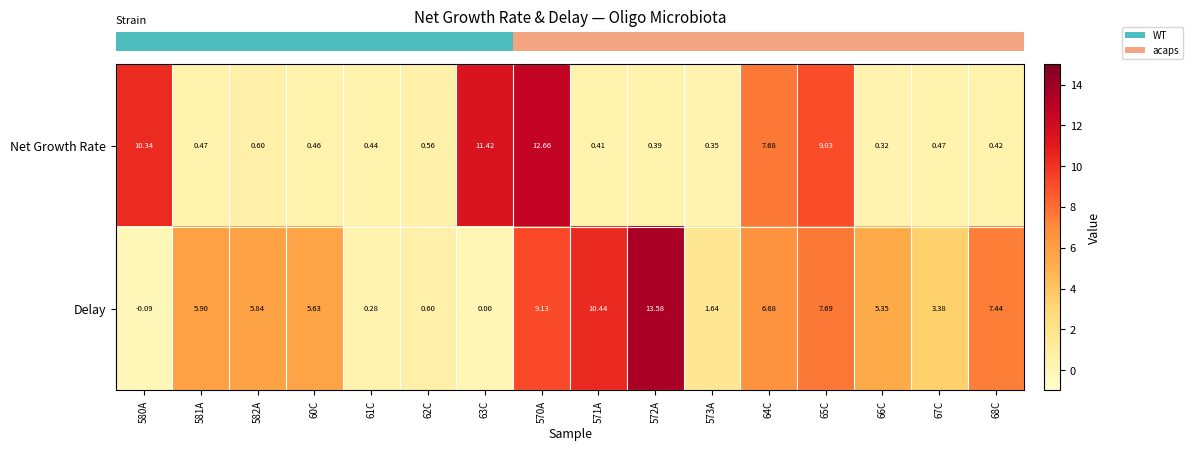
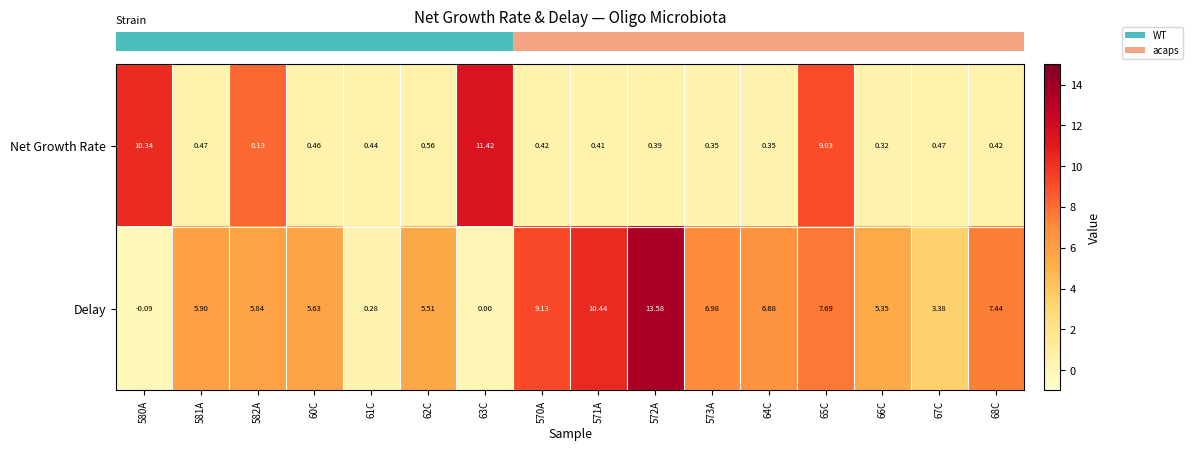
  {
    "Net Growth Rate": {
      "580A": 10.34,
      "581A": 0.47,
-     "582A": 0.60,
+     "582A": 8.13,
      "60C": 0.46,
      "61C": 0.44,
      "62C": 0.56,
      "63C": 11.42,
-     "570A": 12.66,
+     "570A": 0.42,
      "571A": 0.41,
      "572A": 0.39,
      "573A": 0.35,
-     "64C": 7.68,
+     "64C": 0.35,
      "65C": 9.03,
      "66C": 0.32,
      "67C": 0.47,
      "68C": 0.42
    },
    "Delay": {
      "580A": -0.09,
      "581A": 5.90,
      "582A": 5.84,
      "60C": 5.63,
      "61C": 0.28,
-     "62C": 0.60,
+     "62C": 5.51,
      "63C": 0.00,
      "570A": 9.13,
      "571A": 10.44,
      "572A": 13.58,
-     "573A": 1.64,
+     "573A": 6.98,
      "64C": 6.68,
      "65C": 7.69,
      "66C": 5.35,
      "67C": 3.38,
      "68C": 7.44
    }
  }
